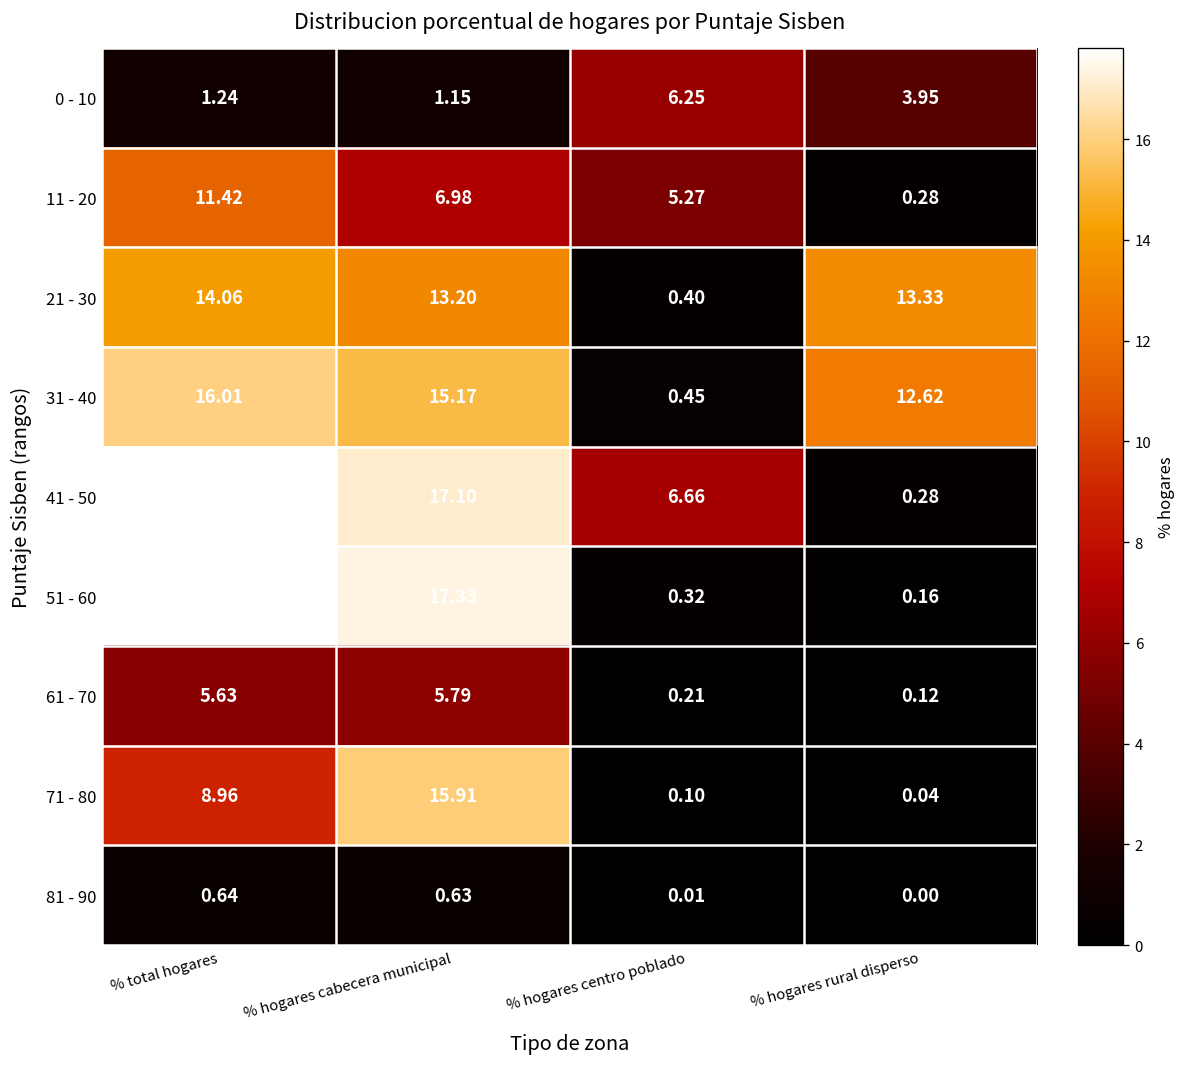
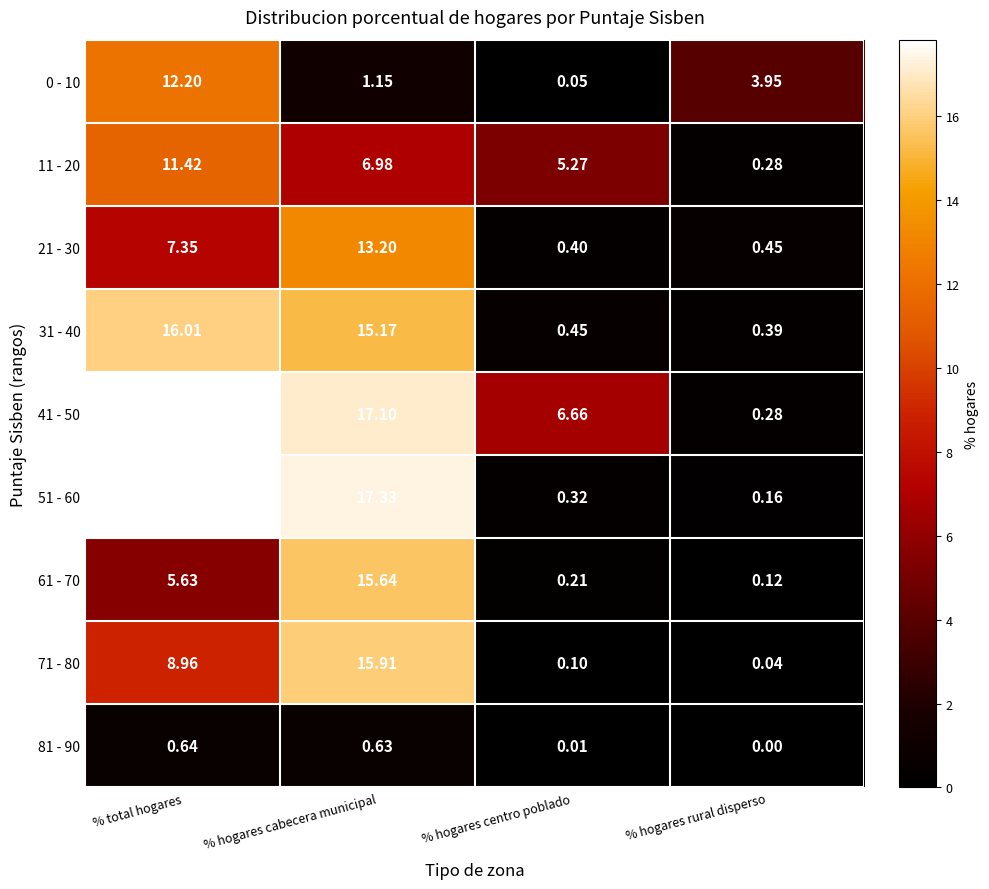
  {
    "0 - 10": {
-     "% total hogares": 1.24,
+     "% total hogares": 12.20,
      "% hogares cabecera municipal": 1.15,
-     "% hogares centro poblado": 6.25,
+     "% hogares centro poblado": 0.05,
      "% hogares rural disperso": 3.95
    },
    "11 - 20": {
      "% total hogares": 11.42,
      "% hogares cabecera municipal": 6.98,
      "% hogares centro poblado": 5.27,
      "% hogares rural disperso": 0.28
    },
    "21 - 30": {
-     "% total hogares": 14.06,
+     "% total hogares": 7.35,
      "% hogares cabecera municipal": 13.20,
      "% hogares centro poblado": 0.40,
-     "% hogares rural disperso": 13.33
+     "% hogares rural disperso": 0.45
    },
    "31 - 40": {
      "% total hogares": 16.01,
      "% hogares cabecera municipal": 15.17,
      "% hogares centro poblado": 0.45,
-     "% hogares rural disperso": 12.62
+     "% hogares rural disperso": 0.39
    },
    "41 - 50": {
      "% hogares cabecera municipal": 17.10,
      "% hogares centro poblado": 6.66,
      "% hogares rural disperso": 0.28
    },
    "51 - 60": {
      "% hogares centro poblado": 0.32,
      "% hogares rural disperso": 0.16
    },
    "61 - 70": {
      "% total hogares": 5.63,
-     "% hogares cabecera municipal": 5.79,
+     "% hogares cabecera municipal": 15.64,
      "% hogares centro poblado": 0.21,
      "% hogares rural disperso": 0.12
    },
    "71 - 80": {
      "% total hogares": 8.96,
      "% hogares cabecera municipal": 15.91,
      "% hogares centro poblado": 0.10,
      "% hogares rural disperso": 0.04
    },
    "81 - 90": {
      "% total hogares": 0.64,
      "% hogares cabecera municipal": 0.63,
      "% hogares centro poblado": 0.01,
      "% hogares rural disperso": 0.00
    }
  }
